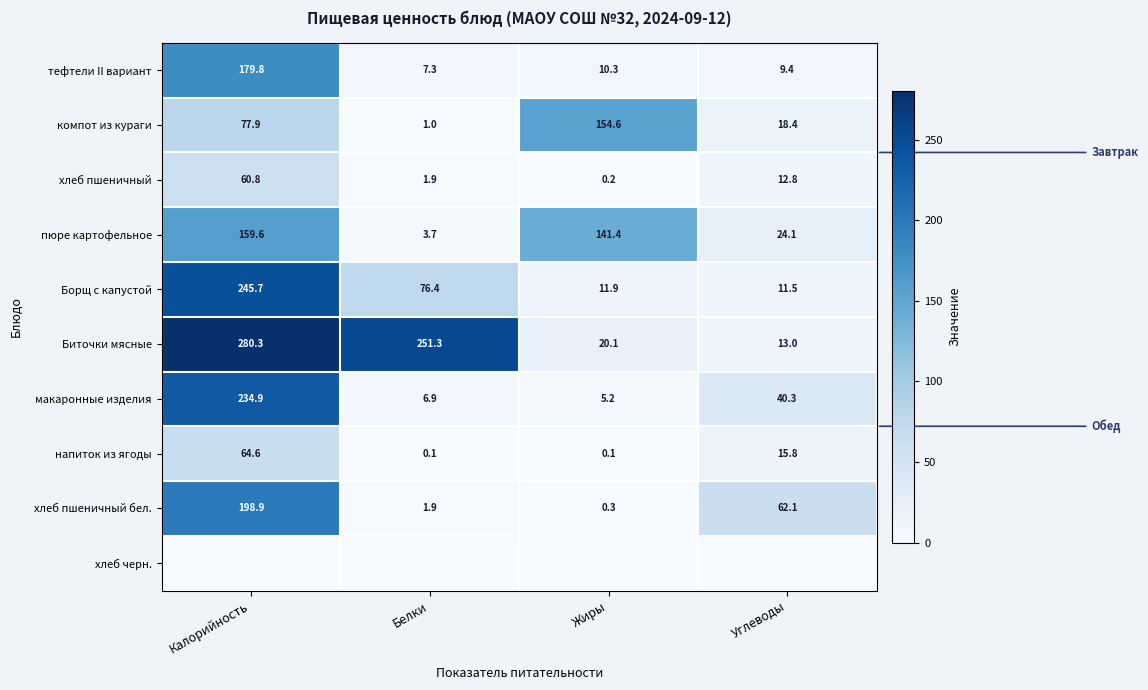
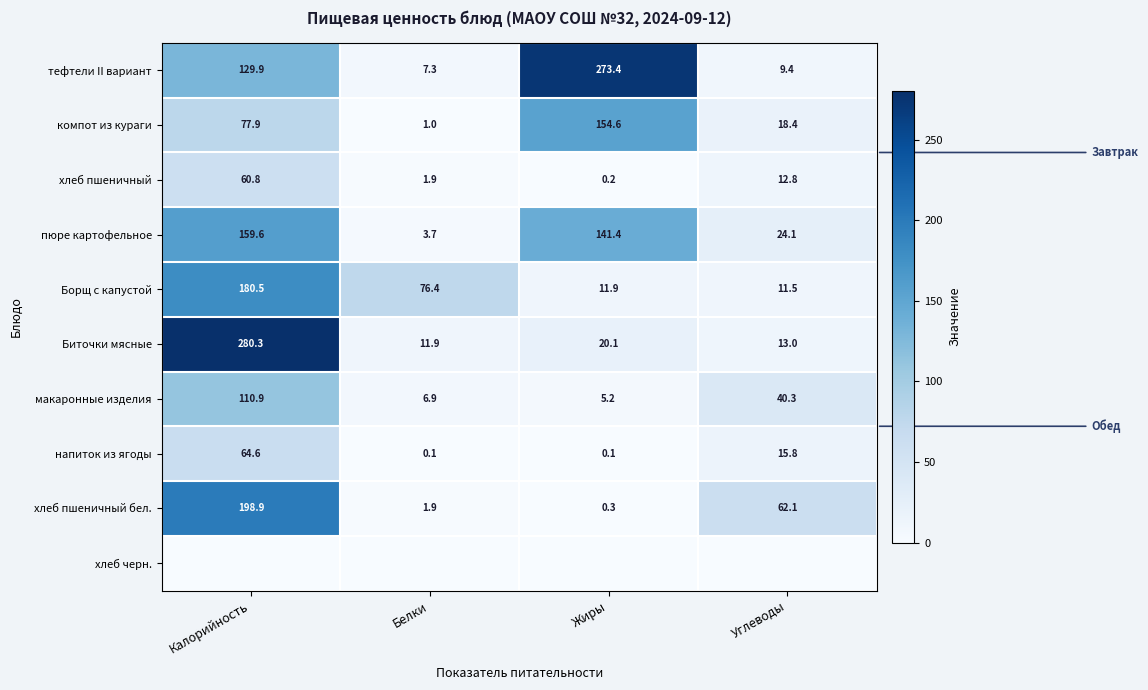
  {
    "тефтели II вариант": {
-     "Калорийность": 179.8,
+     "Калорийность": 129.9,
      "Белки": 7.3,
-     "Жиры": 10.3,
+     "Жиры": 273.4,
      "Углеводы": 9.4
    },
    "компот из кураги": {
      "Калорийность": 77.9,
      "Белки": 1.0,
      "Жиры": 154.6,
      "Углеводы": 18.4
    },
    "хлеб пшеничный": {
      "Калорийность": 60.8,
      "Белки": 1.9,
      "Жиры": 0.2,
      "Углеводы": 12.8
    },
    "пюре картофельное": {
      "Калорийность": 159.6,
      "Белки": 3.7,
      "Жиры": 141.4,
      "Углеводы": 24.1
    },
    "Борщ с капустой": {
-     "Калорийность": 245.7,
+     "Калорийность": 180.5,
      "Белки": 76.4,
      "Жиры": 11.9,
      "Углеводы": 11.5
    },
    "Биточки мясные": {
      "Калорийность": 280.3,
-     "Белки": 251.3,
+     "Белки": 11.9,
      "Жиры": 20.1,
      "Углеводы": 13.0
    },
    "макаронные изделия": {
-     "Калорийность": 234.9,
+     "Калорийность": 110.9,
      "Белки": 6.9,
      "Жиры": 5.2,
      "Углеводы": 40.3
    },
    "напиток из ягоды": {
      "Калорийность": 64.6,
      "Белки": 0.1,
      "Жиры": 0.1,
      "Углеводы": 15.8
    },
    "хлеб пшеничный бел.": {
      "Калорийность": 198.9,
      "Белки": 1.9,
      "Жиры": 0.3,
      "Углеводы": 62.1
    }
  }
